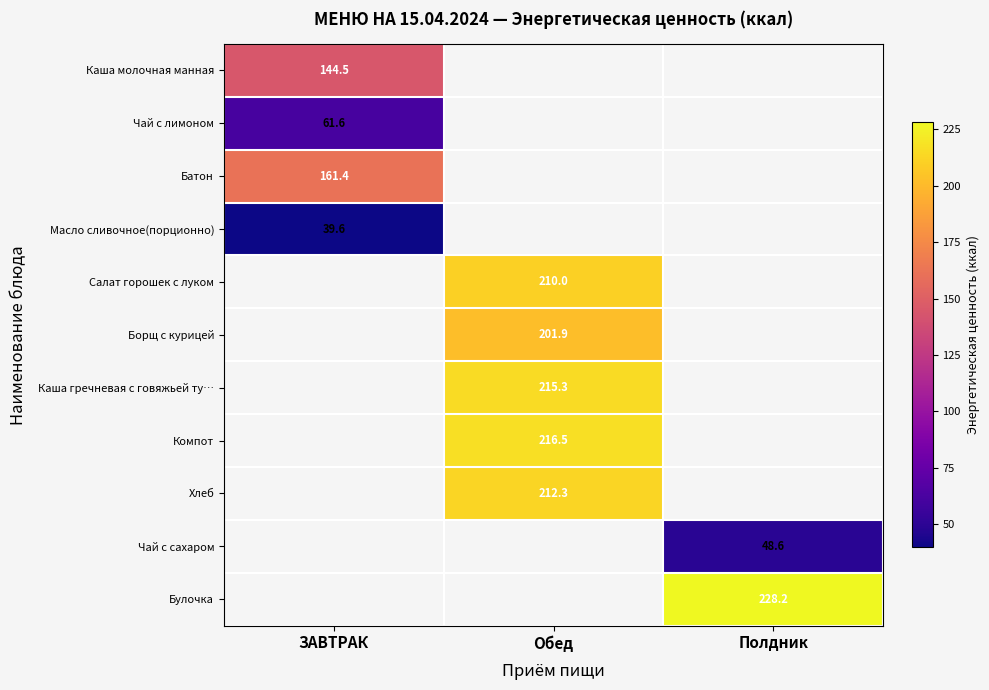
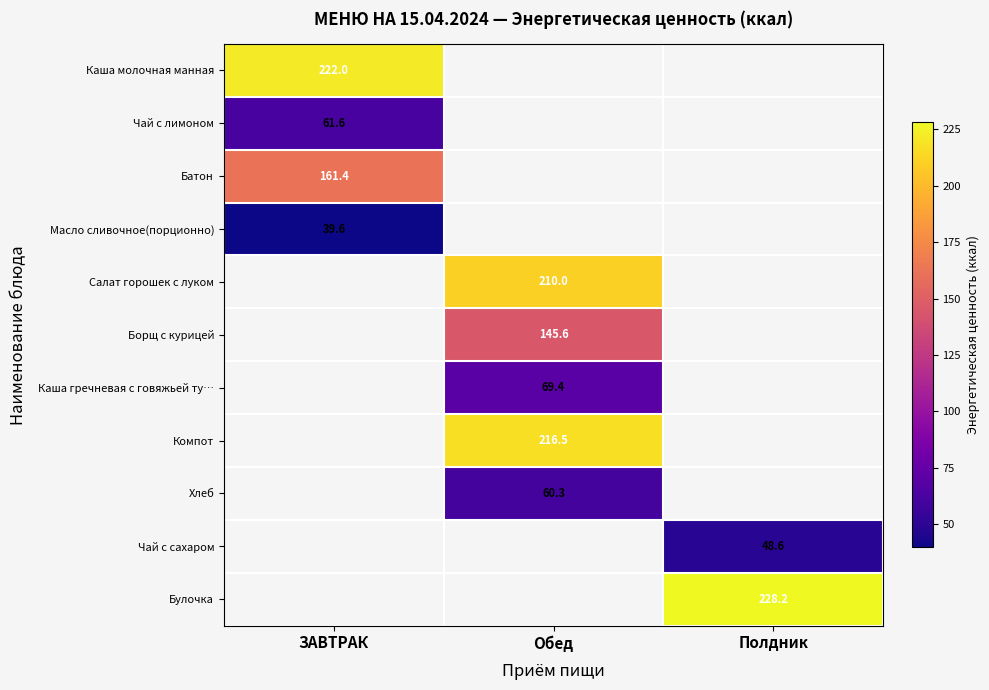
  {
    "Каша молочная манная": {
-     "ЗАВТРАК": 144.5
+     "ЗАВТРАК": 222.0
    },
    "Чай с лимоном": {
      "ЗАВТРАК": 61.6
    },
    "Батон": {
      "ЗАВТРАК": 161.4
    },
    "Масло сливочное(порционно)": {
      "ЗАВТРАК": 39.6
    },
    "Салат горошек с луком": {
      "Обед": 210.0
    },
    "Борщ с курицей": {
-     "Обед": 201.9
+     "Обед": 145.6
    },
    "Каша гречневая с говяжьей ту…": {
-     "Обед": 215.3
+     "Обед": 69.4
    },
    "Компот": {
      "Обед": 216.5
    },
    "Хлеб": {
-     "Обед": 212.3
+     "Обед": 60.3
    },
    "Чай с сахаром": {
      "Полдник": 48.6
    },
    "Булочка": {
      "Полдник": 228.2
    }
  }
